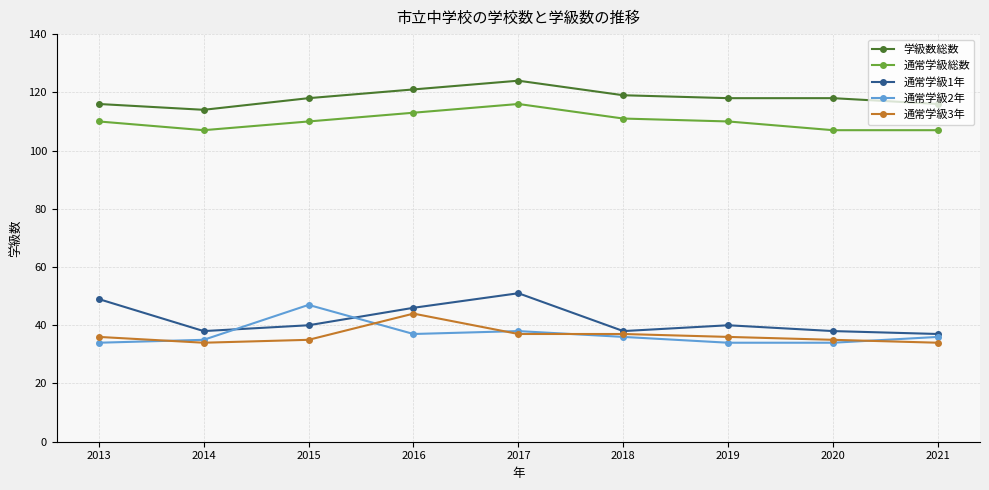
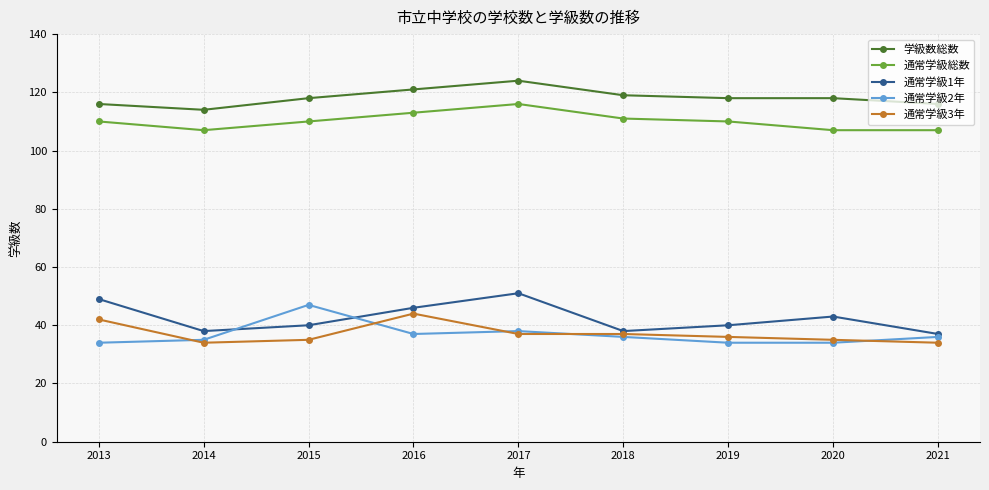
  {
    "通常学級1年": {
      "2013": 49,
      "2014": 38,
      "2015": 40,
      "2016": 46,
      "2017": 51,
      "2018": 38,
      "2019": 40,
-     "2020": 38,
+     "2020": 43,
      "2021": 37
    },
    "通常学級2年": {
      "2013": 34,
      "2014": 35,
      "2015": 47,
      "2016": 37,
      "2017": 38,
      "2018": 36,
      "2019": 34,
      "2020": 34,
      "2021": 36
    },
    "通常学級3年": {
-     "2013": 36,
+     "2013": 42,
      "2014": 34,
      "2015": 35,
      "2016": 44,
      "2017": 37,
      "2018": 37,
      "2019": 36,
      "2020": 35,
      "2021": 34
    }
  }
